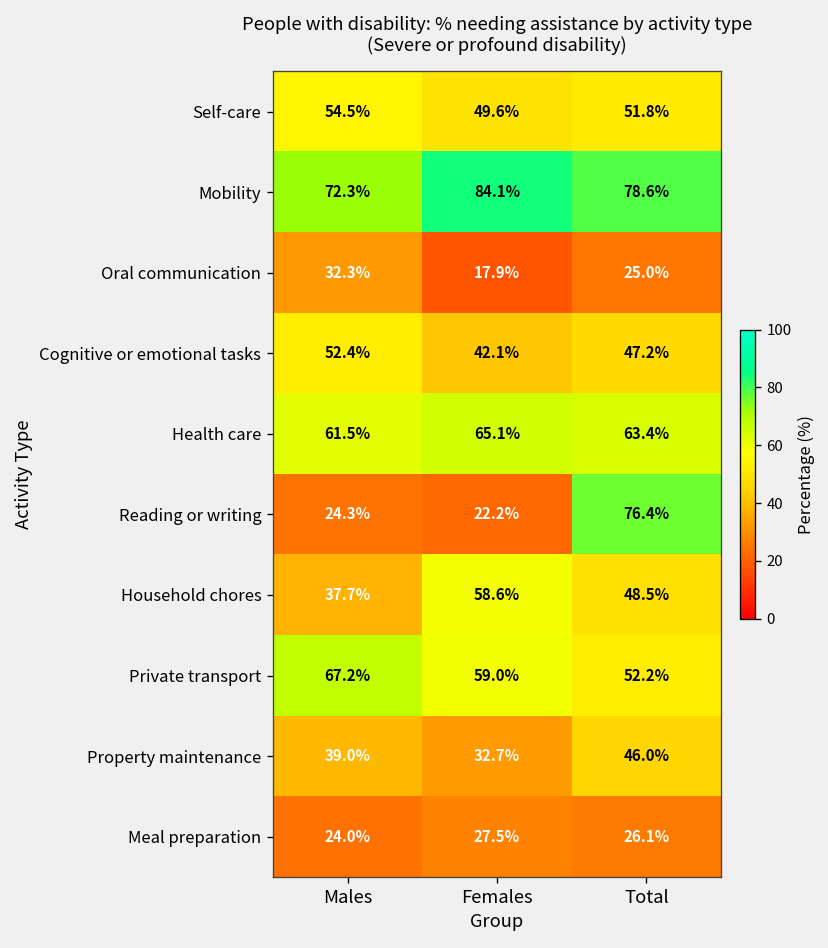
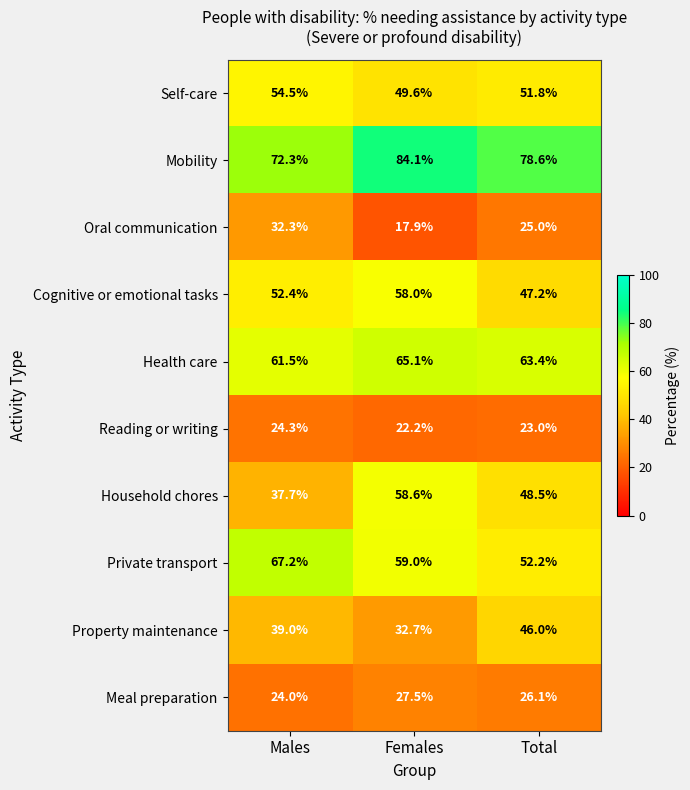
  {
    "Self-care": {
      "Males": "54.5%",
      "Females": "49.6%",
      "Total": "51.8%"
    },
    "Mobility": {
      "Males": "72.3%",
      "Females": "84.1%",
      "Total": "78.6%"
    },
    "Oral communication": {
      "Males": "32.3%",
      "Females": "17.9%",
      "Total": "25.0%"
    },
    "Cognitive or emotional tasks": {
      "Males": "52.4%",
-     "Females": "42.1%",
+     "Females": "58.0%",
      "Total": "47.2%"
    },
    "Health care": {
      "Males": "61.5%",
      "Females": "65.1%",
      "Total": "63.4%"
    },
    "Reading or writing": {
      "Males": "24.3%",
      "Females": "22.2%",
-     "Total": "76.4%"
+     "Total": "23.0%"
    },
    "Household chores": {
      "Males": "37.7%",
      "Females": "58.6%",
      "Total": "48.5%"
    },
    "Private transport": {
      "Males": "67.2%",
      "Females": "59.0%",
      "Total": "52.2%"
    },
    "Property maintenance": {
      "Males": "39.0%",
      "Females": "32.7%",
      "Total": "46.0%"
    },
    "Meal preparation": {
      "Males": "24.0%",
      "Females": "27.5%",
      "Total": "26.1%"
    }
  }
